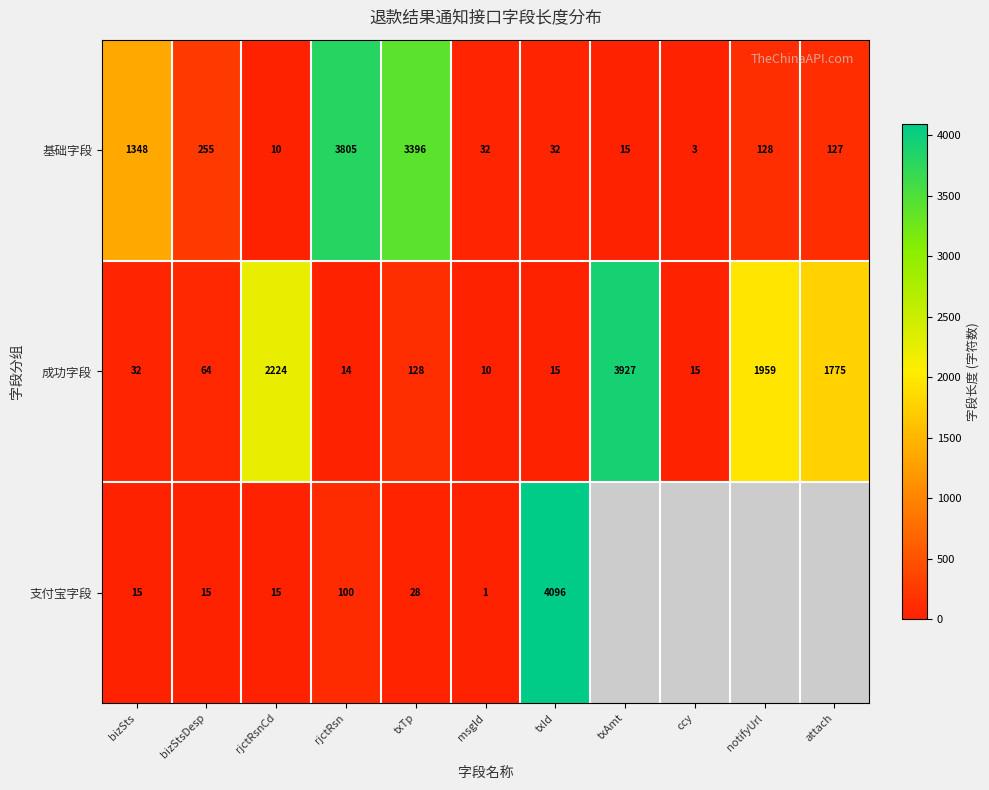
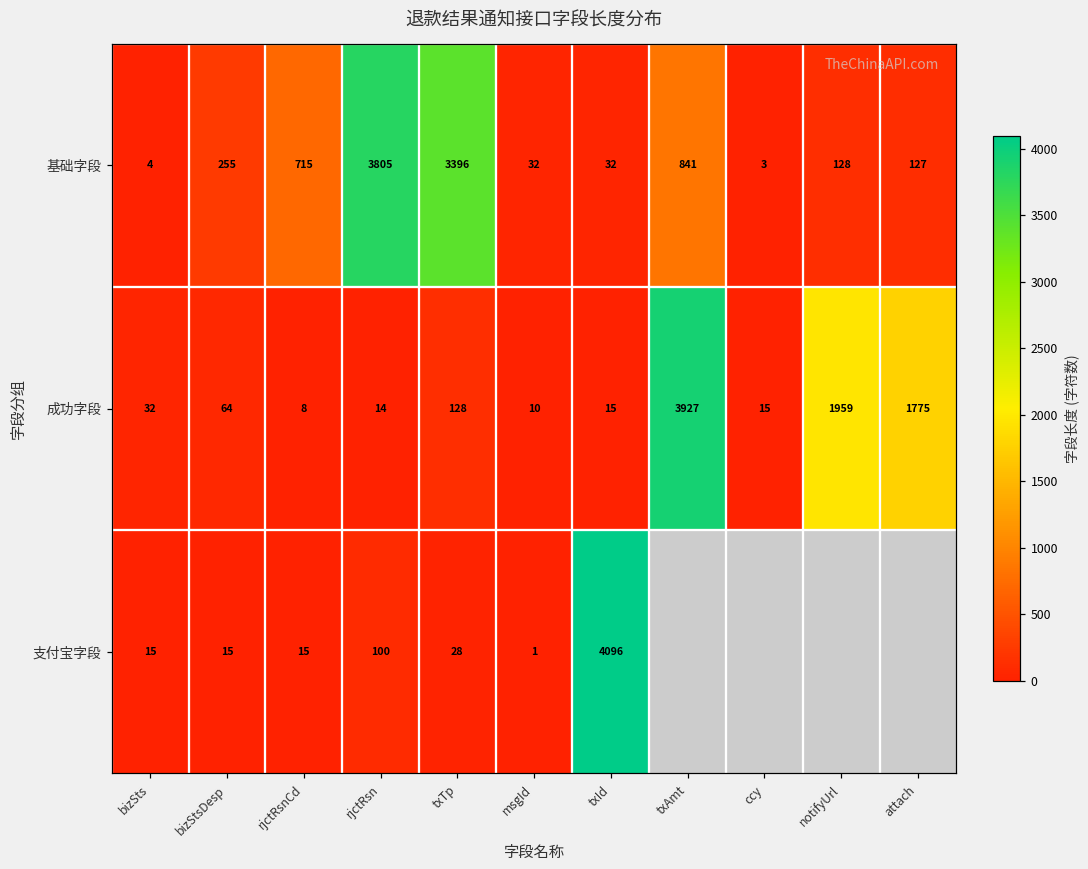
  {
    "基础字段": {
-     "bizSts": 1348,
+     "bizSts": 4,
      "bizStsDesp": 255,
-     "rjctRsnCd": 10,
+     "rjctRsnCd": 715,
      "rjctRsn": 3805,
      "txTp": 3396,
      "msgId": 32,
      "txId": 32,
-     "txAmt": 15,
+     "txAmt": 841,
      "ccy": 3,
      "notifyUrl": 128
    },
    "成功字段": {
      "bizSts": 32,
      "bizStsDesp": 64,
-     "rjctRsnCd": 2224,
+     "rjctRsnCd": 8,
      "rjctRsn": 14,
      "txTp": 128,
      "msgId": 10,
      "txId": 15,
      "txAmt": 3927,
      "ccy": 15,
      "notifyUrl": 1959,
      "attach": 1775
    },
    "支付宝字段": {
      "bizSts": 15,
      "bizStsDesp": 15,
      "rjctRsnCd": 15,
      "rjctRsn": 100,
      "txTp": 28,
      "msgId": 1,
      "txId": 4096
    }
  }
